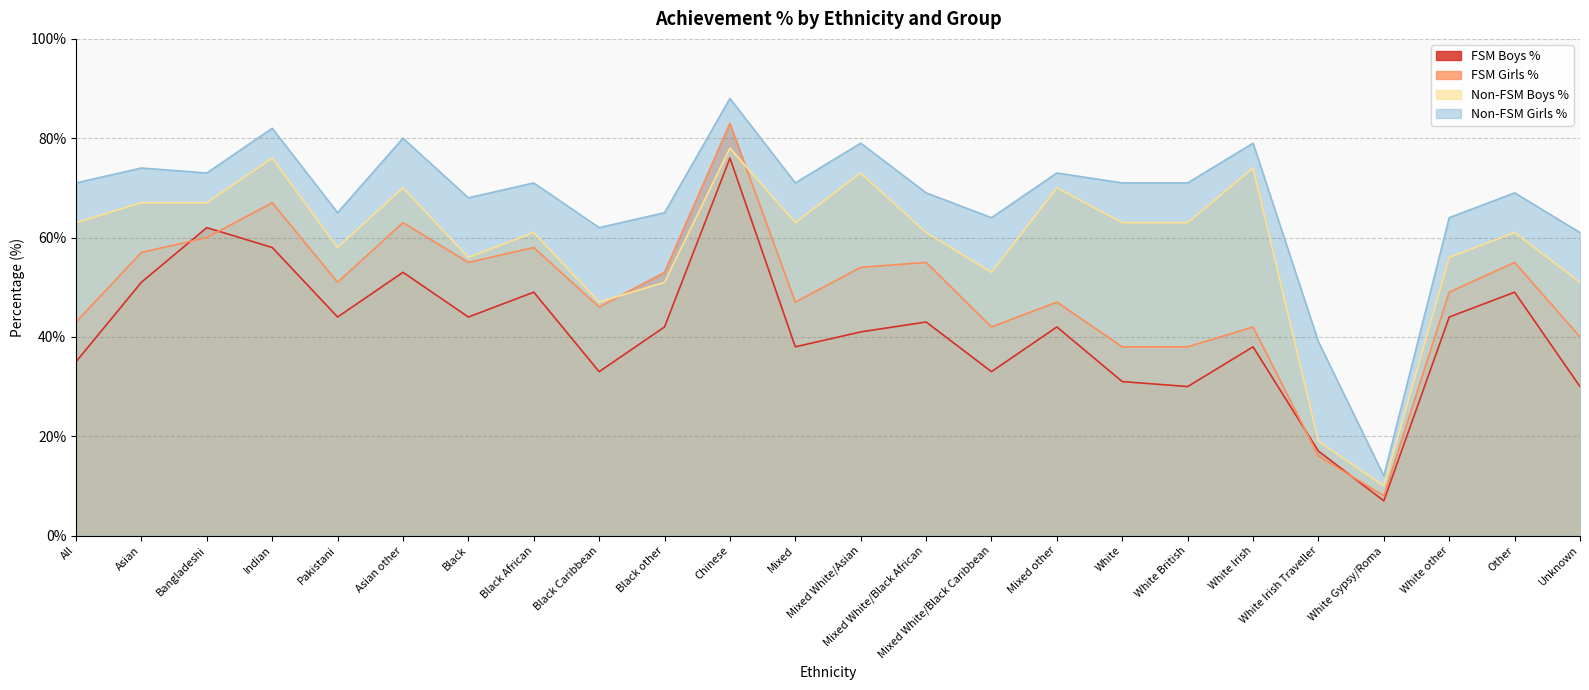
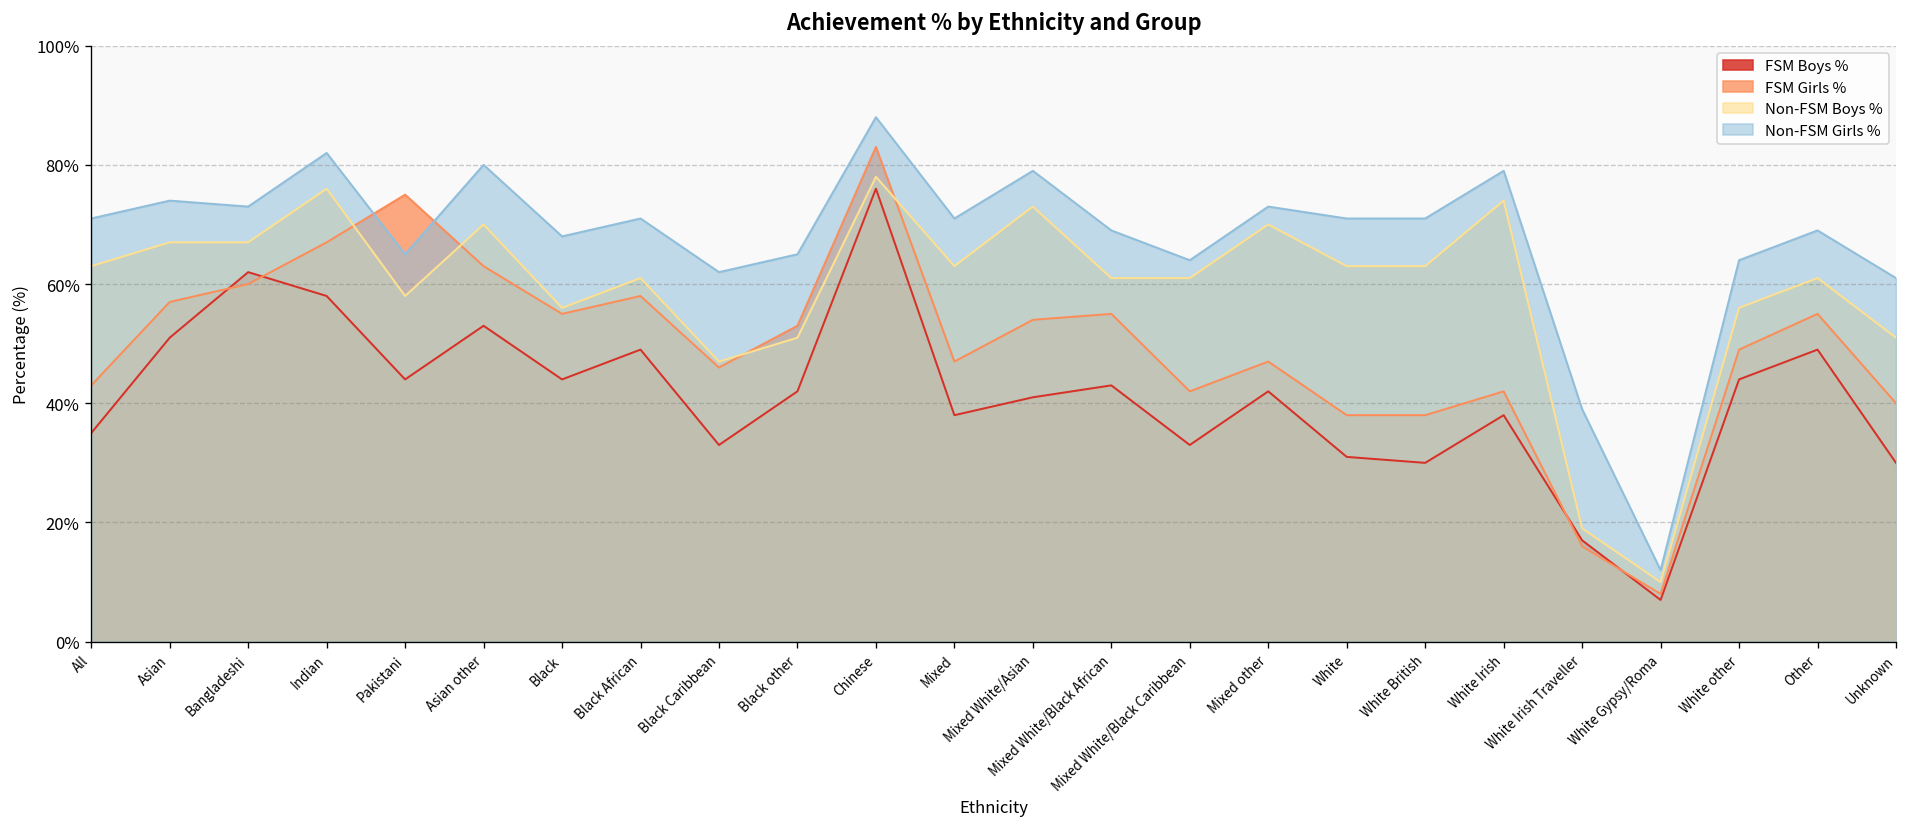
  {
    "FSM Boys %": {
      "All": "35%",
      "Asian": "51%",
      "Bangladeshi": "62%",
      "Indian": "58%",
      "Pakistani": "44%",
      "Asian other": "53%",
      "Black": "44%",
      "Black African": "49%",
      "Black Caribbean": "33%",
      "Black other": "42%",
      "Chinese": "76%",
      "Mixed": "38%",
      "Mixed White/Asian": "41%",
      "Mixed White/Black African": "43%",
      "Mixed White/Black Caribbean": "33%",
      "Mixed other": "42%",
      "White": "31%",
      "White British": "30%",
      "White Irish": "38%",
      "White Irish Traveller": "17%",
      "White Gypsy/Roma": "7%",
      "White other": "44%",
      "Other": "49%",
      "Unknown": "30%"
    },
    "FSM Girls %": {
      "All": "43%",
      "Asian": "57%",
      "Bangladeshi": "60%",
      "Indian": "67%",
-     "Pakistani": "51%",
+     "Pakistani": "75%",
      "Asian other": "63%",
      "Black": "55%",
      "Black African": "58%",
      "Black Caribbean": "46%",
      "Black other": "53%",
      "Chinese": "83%",
      "Mixed": "47%",
      "Mixed White/Asian": "54%",
      "Mixed White/Black African": "55%",
      "Mixed White/Black Caribbean": "42%",
      "Mixed other": "47%",
      "White": "38%",
      "White British": "38%",
      "White Irish": "42%",
      "White Irish Traveller": "16%",
      "White Gypsy/Roma": "8%",
      "White other": "49%",
      "Other": "55%",
      "Unknown": "40%"
    },
    "Non-FSM Boys %": {
      "All": "63%",
      "Asian": "67%",
      "Bangladeshi": "67%",
      "Indian": "76%",
      "Pakistani": "58%",
      "Asian other": "70%",
      "Black": "56%",
      "Black African": "61%",
      "Black Caribbean": "47%",
      "Black other": "51%",
      "Chinese": "78%",
      "Mixed": "63%",
      "Mixed White/Asian": "73%",
      "Mixed White/Black African": "61%",
-     "Mixed White/Black Caribbean": "53%",
+     "Mixed White/Black Caribbean": "61%",
      "Mixed other": "70%",
      "White": "63%",
      "White British": "63%",
      "White Irish": "74%",
      "White Irish Traveller": "19%",
      "White Gypsy/Roma": "10%",
      "White other": "56%",
      "Other": "61%",
      "Unknown": "51%"
    },
    "Non-FSM Girls %": {
      "All": "71%",
      "Asian": "74%",
      "Bangladeshi": "73%",
      "Indian": "82%",
      "Pakistani": "65%",
      "Asian other": "80%",
      "Black": "68%",
      "Black African": "71%",
      "Black Caribbean": "62%",
      "Black other": "65%",
      "Chinese": "88%",
      "Mixed": "71%",
      "Mixed White/Asian": "79%",
      "Mixed White/Black African": "69%",
      "Mixed White/Black Caribbean": "64%",
      "Mixed other": "73%",
      "White": "71%",
      "White British": "71%",
      "White Irish": "79%",
      "White Irish Traveller": "39%",
      "White Gypsy/Roma": "12%",
      "White other": "64%",
      "Other": "69%",
      "Unknown": "61%"
    }
  }
